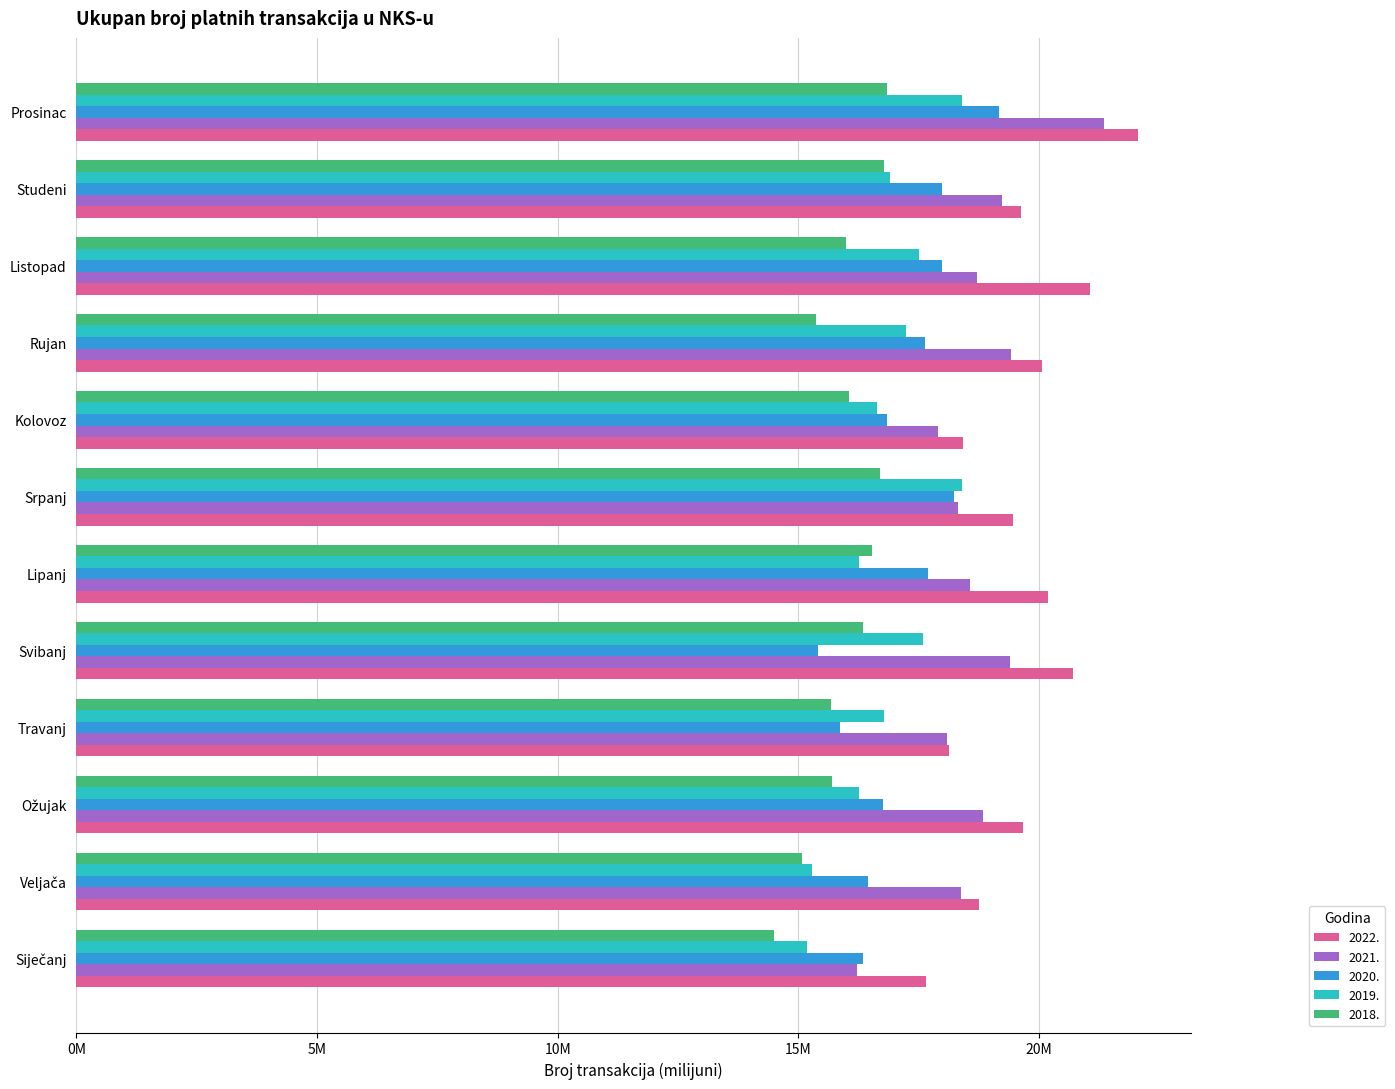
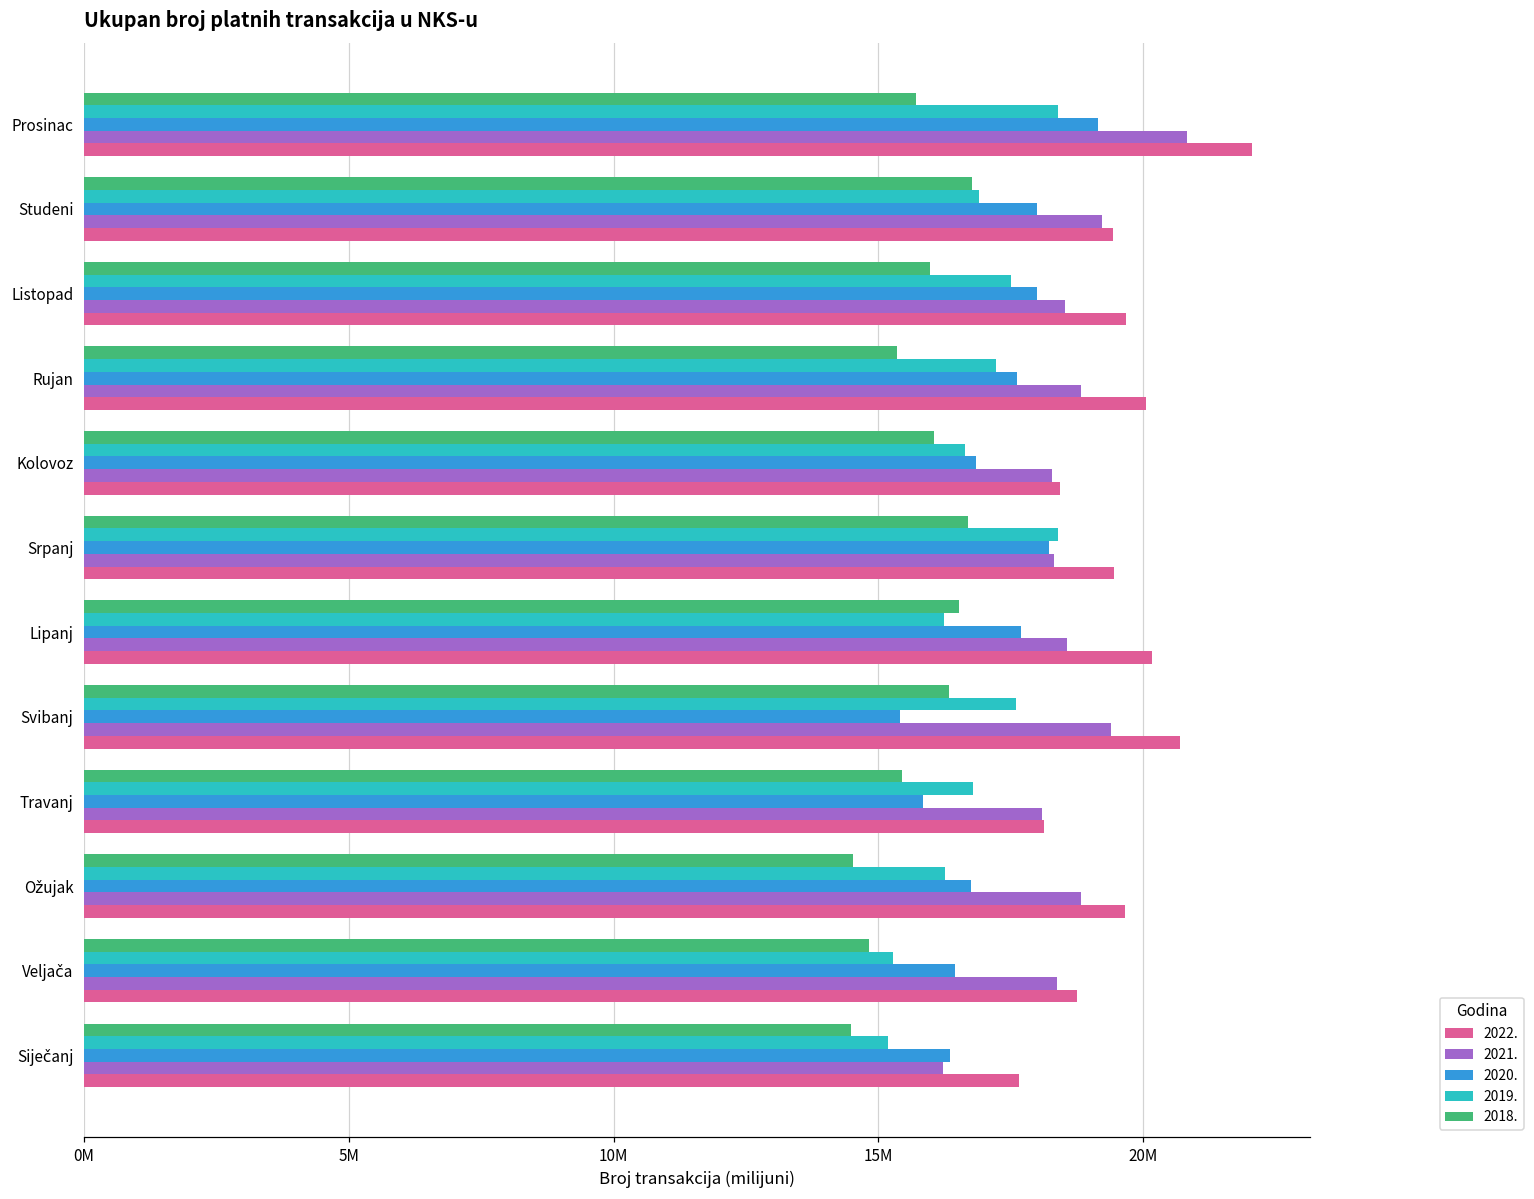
  {
    "2022.": {
      "Prosinac": 22100000,
-     "Studeni": 19600000,
-     "Listopad": 21100000,
+     "Studeni": 19400000,
+     "Listopad": 19700000,
      "Rujan": 20100000,
      "Kolovoz": 18400000,
      "Srpanj": 19500000,
      "Lipanj": 20200000,
      "Svibanj": 20700000,
      "Travanj": 18100000,
      "Ožujak": 19700000,
      "Veljača": 18800000,
      "Siječanj": 17700000
    },
    "2021.": {
-     "Prosinac": 21400000,
+     "Prosinac": 20800000,
      "Studeni": 19200000,
-     "Listopad": 18700000,
-     "Rujan": 19400000,
-     "Kolovoz": 17900000,
+     "Listopad": 18500000,
+     "Rujan": 18800000,
+     "Kolovoz": 18300000,
      "Srpanj": 18300000,
      "Lipanj": 18600000,
      "Svibanj": 19400000,
      "Travanj": 18100000,
      "Ožujak": 18800000,
      "Veljača": 18400000,
      "Siječanj": 16200000
    },
    "2018.": {
-     "Prosinac": 16800000,
+     "Prosinac": 15700000,
      "Studeni": 16800000,
      "Listopad": 16000000,
      "Rujan": 15400000,
      "Kolovoz": 16000000,
      "Srpanj": 16700000,
      "Lipanj": 16500000,
      "Svibanj": 16300000,
-     "Travanj": 15700000,
-     "Ožujak": 15700000,
-     "Veljača": 15100000,
+     "Travanj": 15400000,
+     "Ožujak": 14500000,
+     "Veljača": 14800000,
      "Siječanj": 14500000
    }
  }
